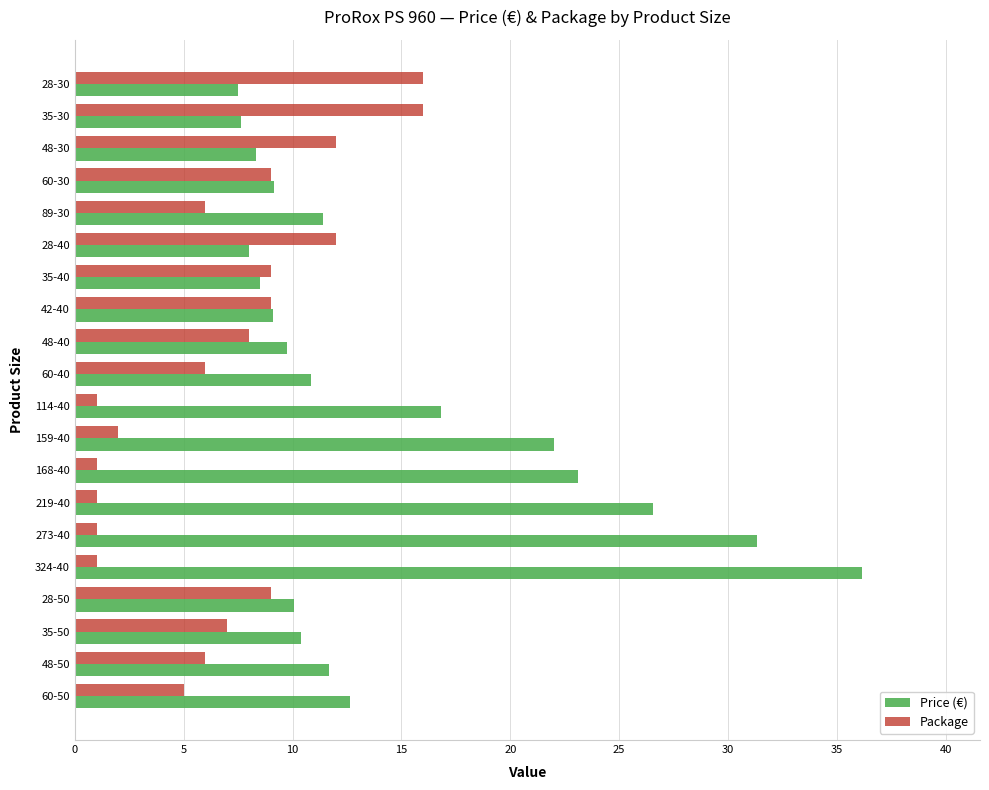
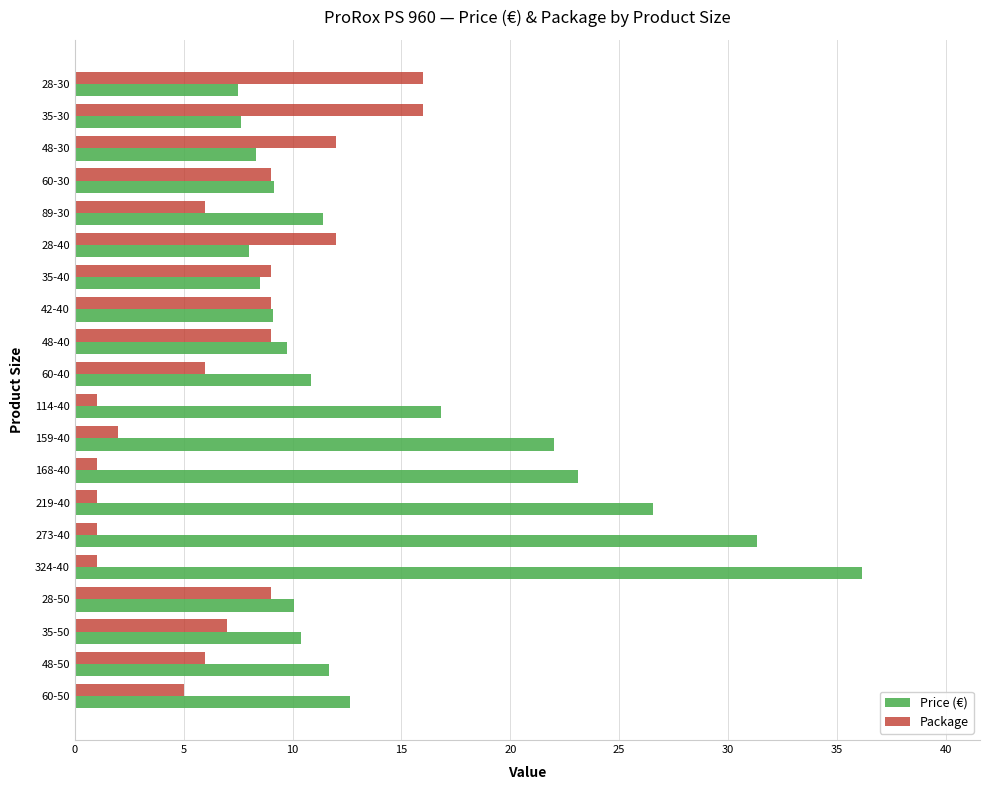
  {
    "Price (€)": {
      "28-30": 7.5,
      "35-30": 7.7,
      "48-30": 8.3,
      "60-30": 9.2,
      "89-30": 11.4,
      "28-40": 8,
      "35-40": 8.5,
      "42-40": 9,
      "48-40": 9.8,
      "60-40": 10.9,
      "114-40": 16.8,
      "159-40": 22,
      "168-40": 23,
      "219-40": 26.6,
      "273-40": 31.4,
      "324-40": 36.2,
      "28-50": 10,
      "35-50": 10.4,
      "48-50": 11.7,
      "60-50": 12.7
    },
    "Package": {
      "28-30": 16,
      "35-30": 16,
      "48-30": 12,
      "60-30": 9,
      "89-30": 6,
      "28-40": 12,
      "35-40": 9,
      "42-40": 9,
-     "48-40": 8,
+     "48-40": 9,
      "60-40": 6,
      "114-40": 1,
      "159-40": 2,
      "168-40": 1,
      "219-40": 1,
      "273-40": 1,
      "324-40": 1,
      "28-50": 9,
      "35-50": 7,
      "48-50": 6,
      "60-50": 5
    }
  }
